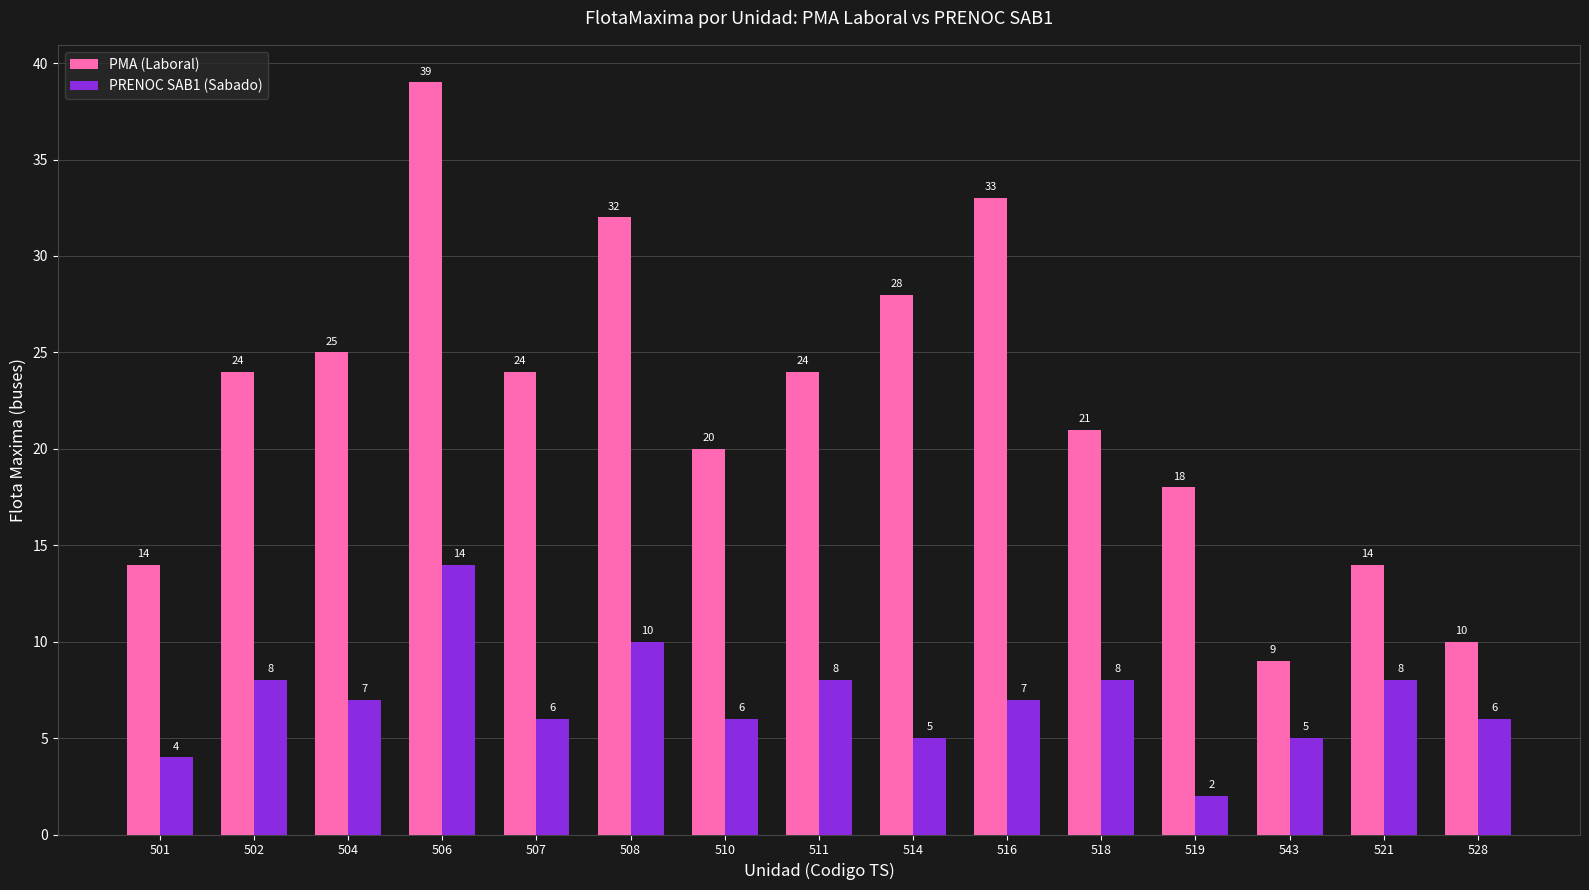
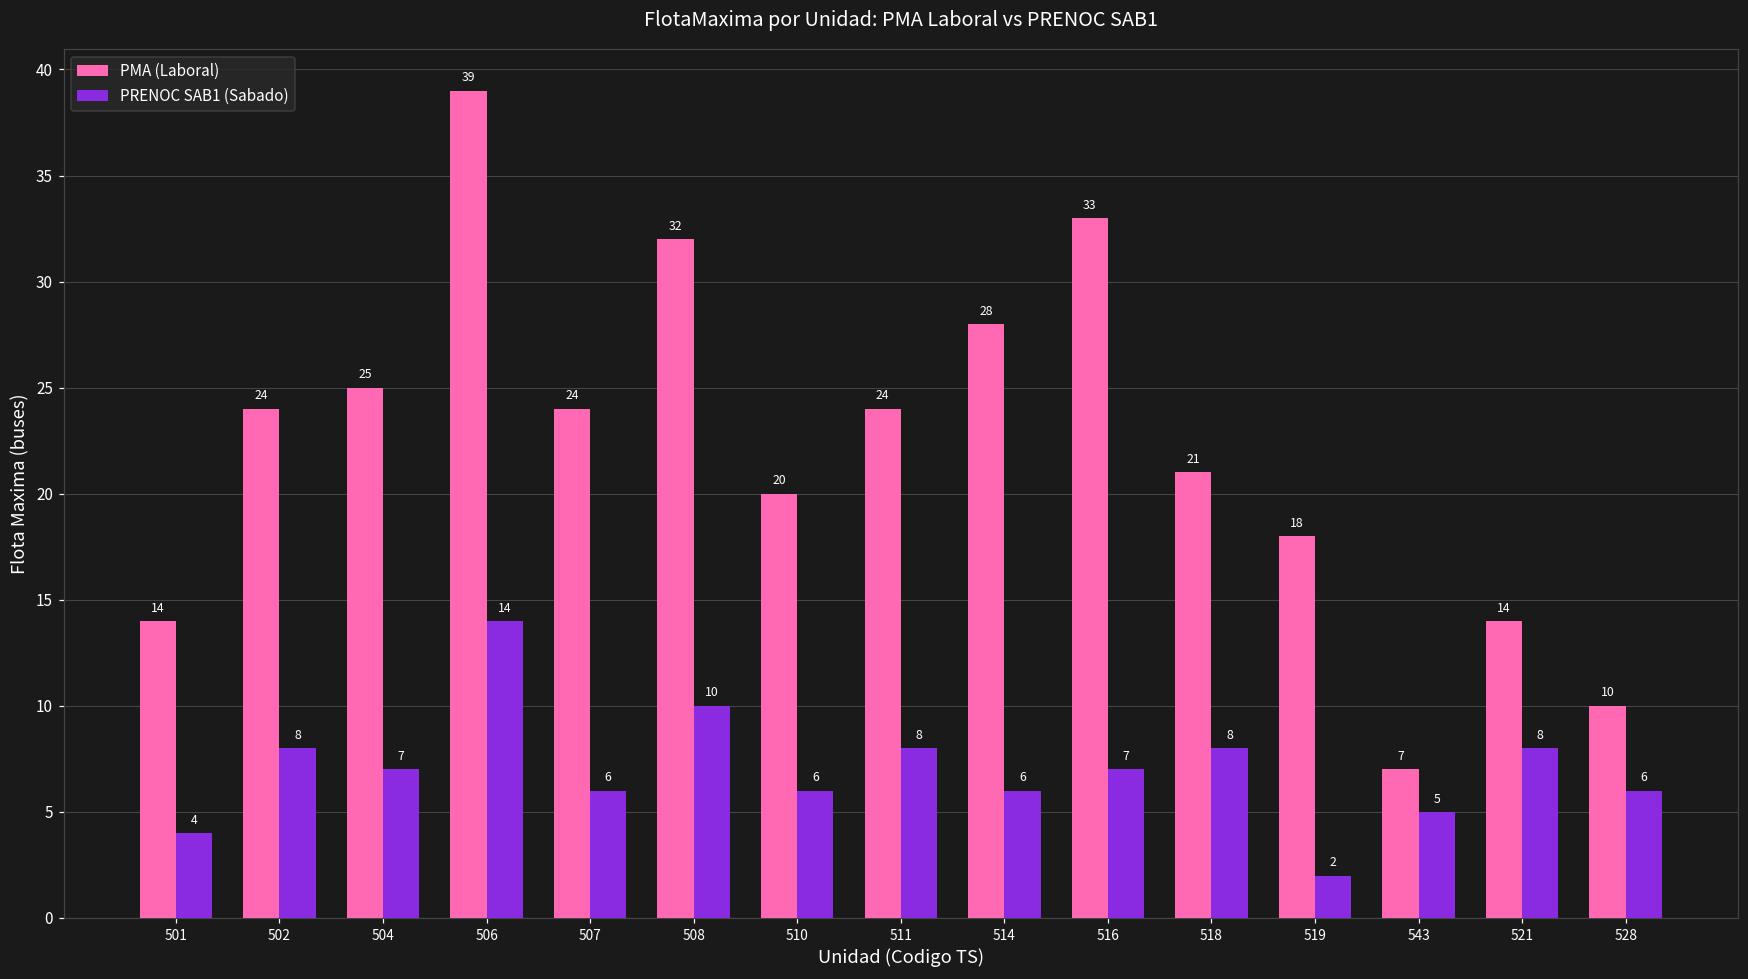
  {
    "PMA (Laboral)": {
      "501": 14,
      "502": 24,
      "504": 25,
      "506": 39,
      "507": 24,
      "508": 32,
      "510": 20,
      "511": 24,
      "514": 28,
      "516": 33,
      "518": 21,
      "519": 18,
-     "543": 9,
+     "543": 7,
      "521": 14,
      "528": 10
    },
    "PRENOC SAB1 (Sabado)": {
      "501": 4,
      "502": 8,
      "504": 7,
      "506": 14,
      "507": 6,
      "508": 10,
      "510": 6,
      "511": 8,
-     "514": 5,
+     "514": 6,
      "516": 7,
      "518": 8,
      "519": 2,
      "543": 5,
      "521": 8,
      "528": 6
    }
  }
